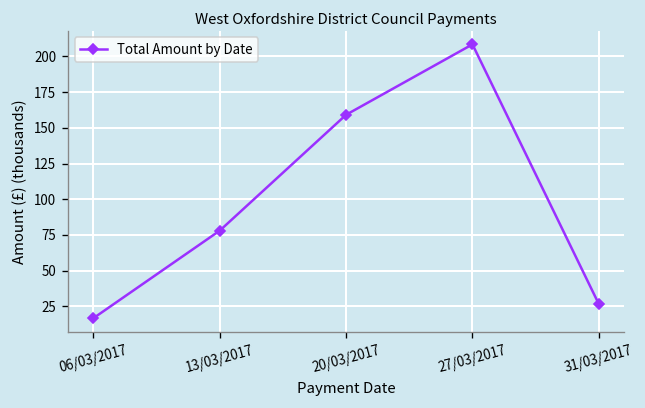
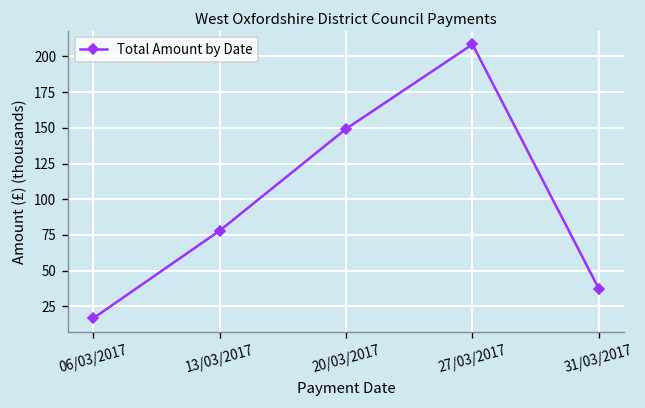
  {
    "06/03/2017": 17,
    "13/03/2017": 78,
-   "20/03/2017": 159,
+   "20/03/2017": 149,
    "27/03/2017": 208,
-   "31/03/2017": 27
+   "31/03/2017": 37
  }
